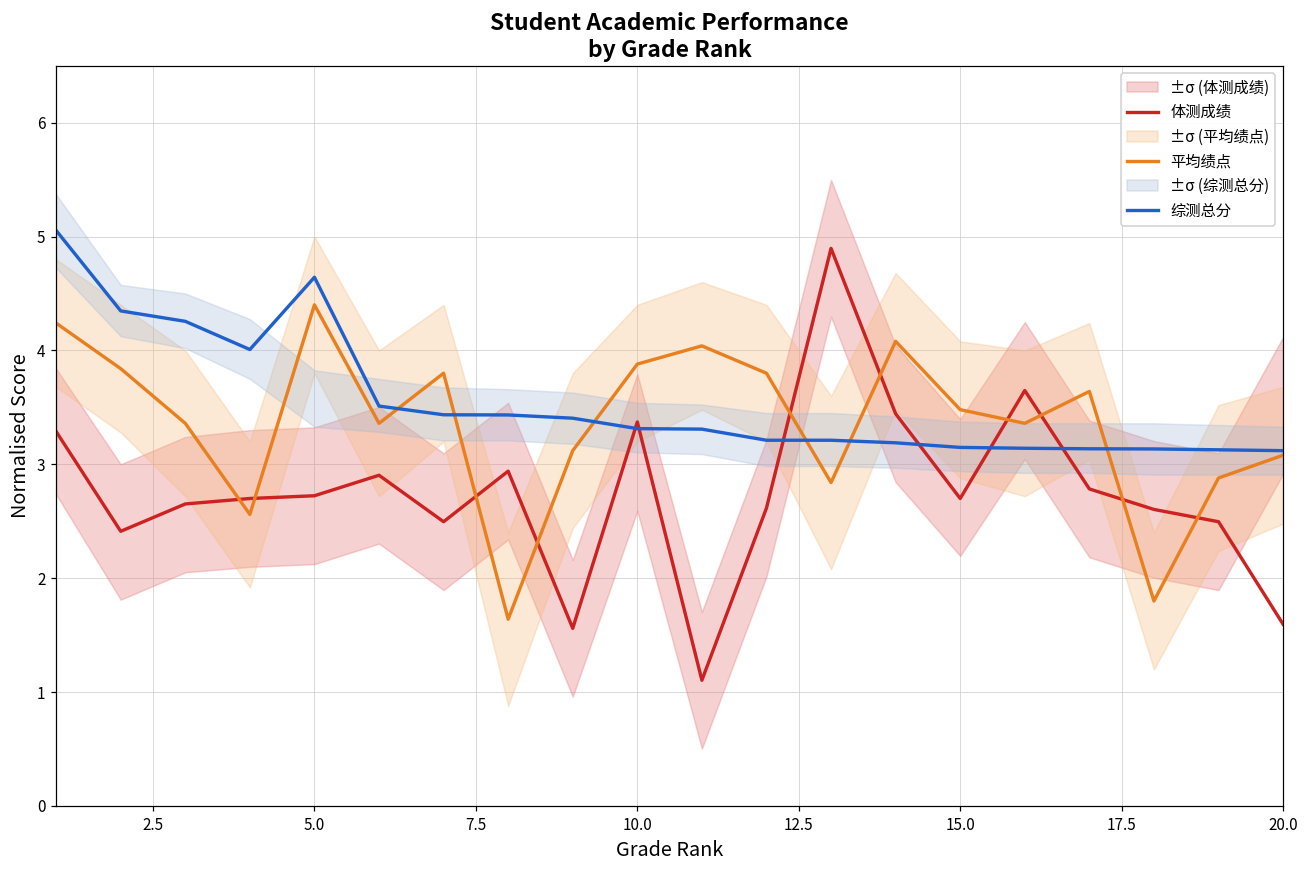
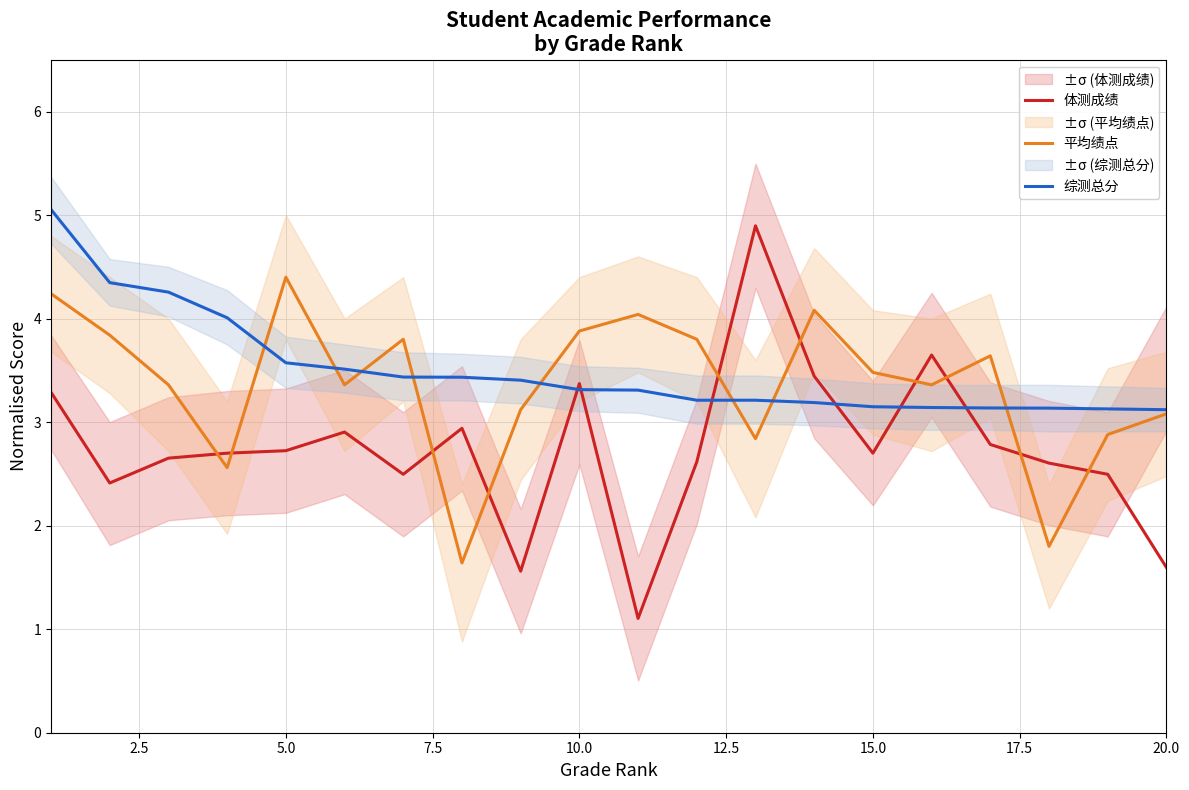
  {
    "体测成绩": {
      "5.0": 2.72,
      "10.0": 3.37,
      "15.0": 2.70,
      "20.0": 1.60
    },
    "平均绩点": {
      "5.0": 4.40,
      "10.0": 3.88,
      "15.0": 3.48,
      "20.0": 3.08
    },
    "综测总分": {
-     "5.0": 4.64,
+     "5.0": 3.57,
      "10.0": 3.31,
      "15.0": 3.15,
      "20.0": 3.12
    }
  }
